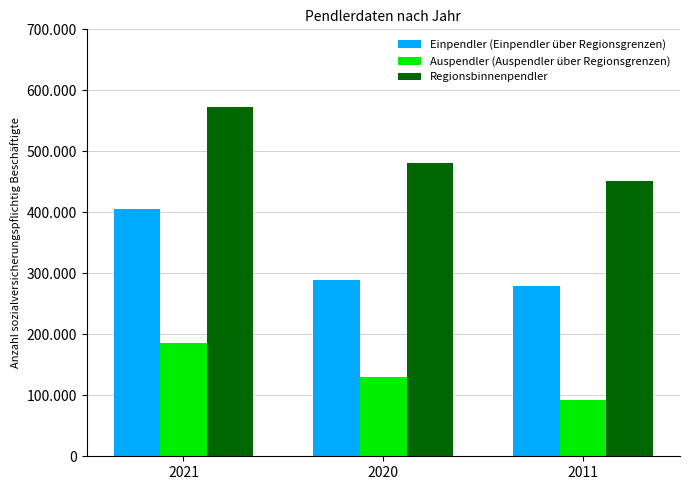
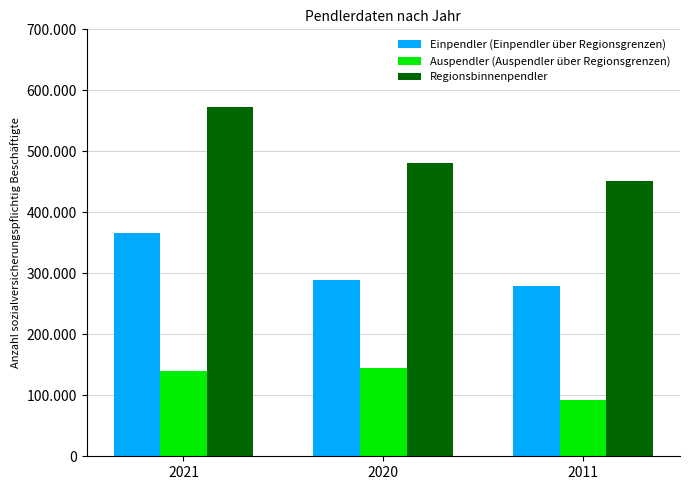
  {
    "Einpendler (Einpendler über Regionsgrenzen)": {
-     "2021": 410,
+     "2021": 370,
      "2020": 290,
      "2011": 280
    },
    "Auspendler (Auspendler über Regionsgrenzen)": {
-     "2021": 190,
-     "2020": 130,
+     "2021": 140,
+     "2020": 140,
      "2011": 90
    },
    "Regionsbinnenpendler": {
      "2021": 570,
      "2020": 480,
      "2011": 450
    }
  }
